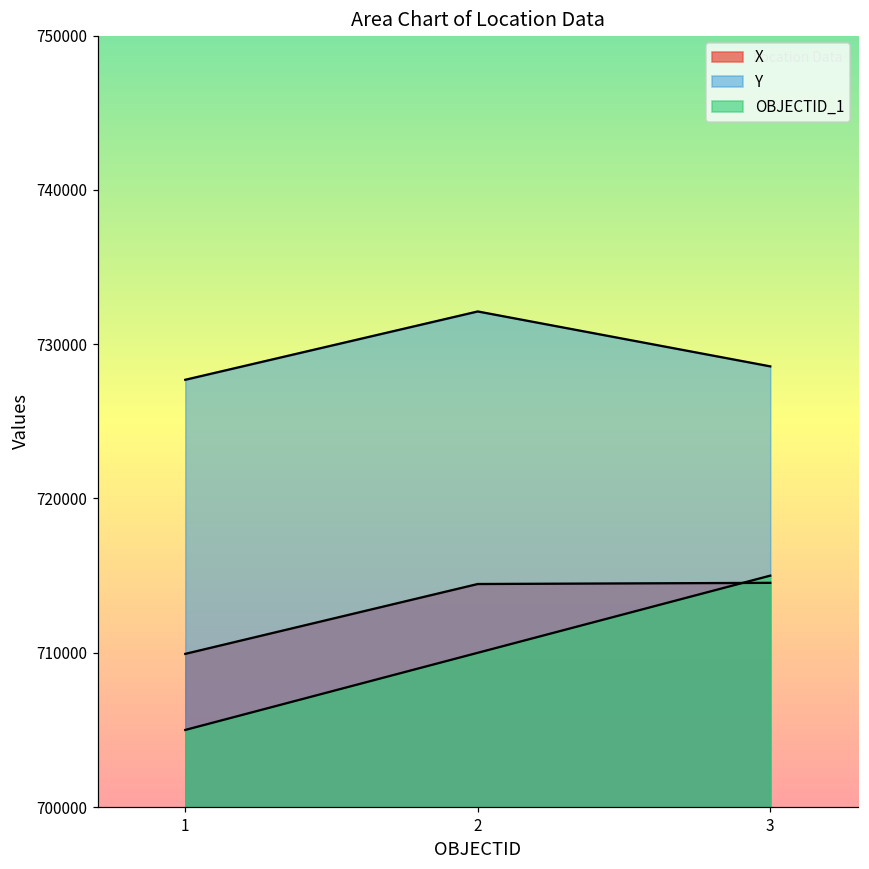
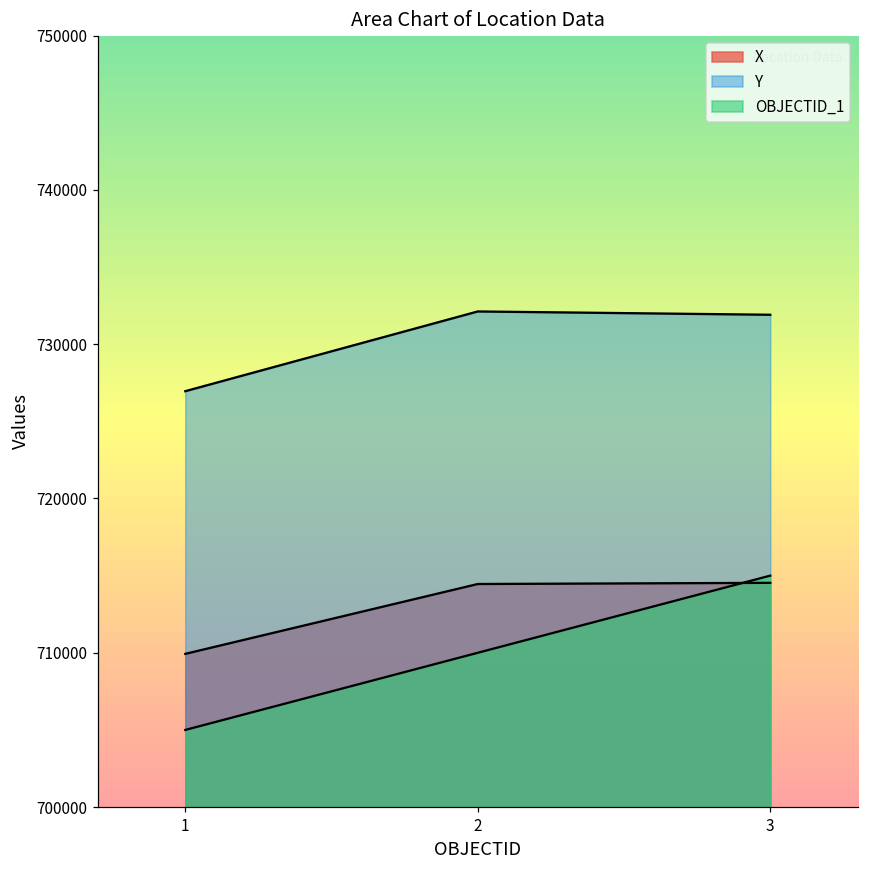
  {
    "X": {
      "1": 709900,
      "2": 714500,
      "3": 714500
    },
    "Y": {
-     "1": 727700,
+     "1": 727000,
      "2": 732100,
-     "3": 728600
+     "3": 731900
    },
    "OBJECTID_1": {
      "1": 705000,
      "2": 710000,
      "3": 715000
    }
  }
